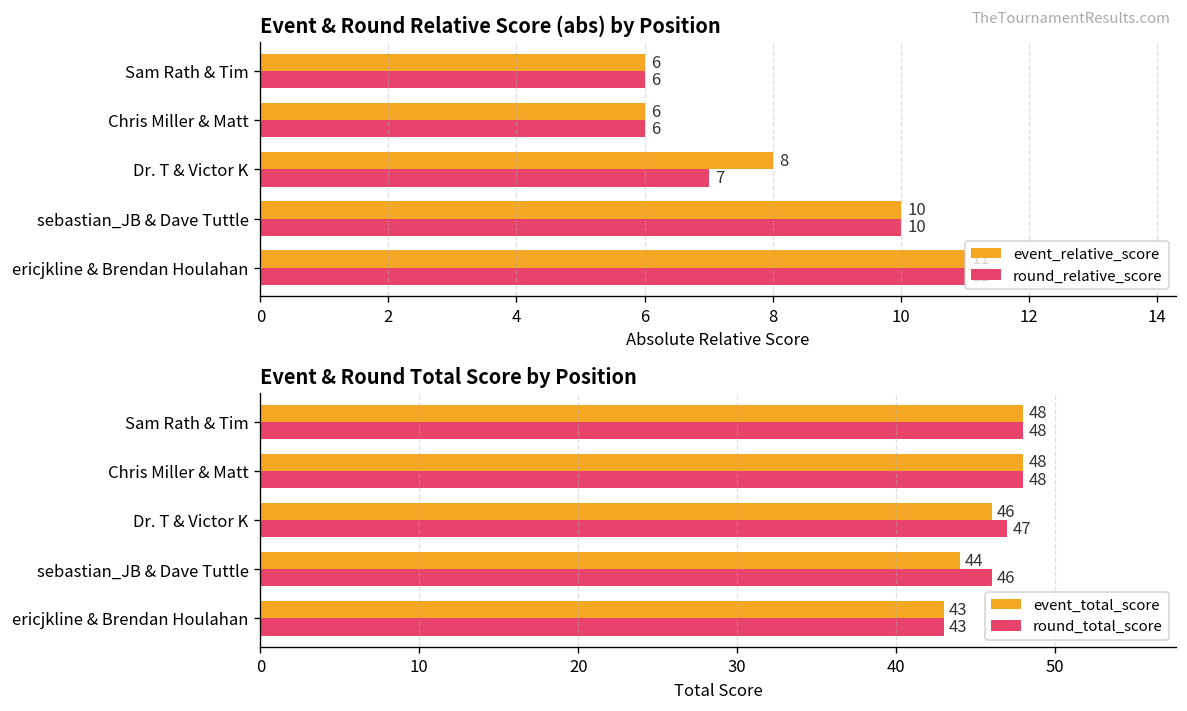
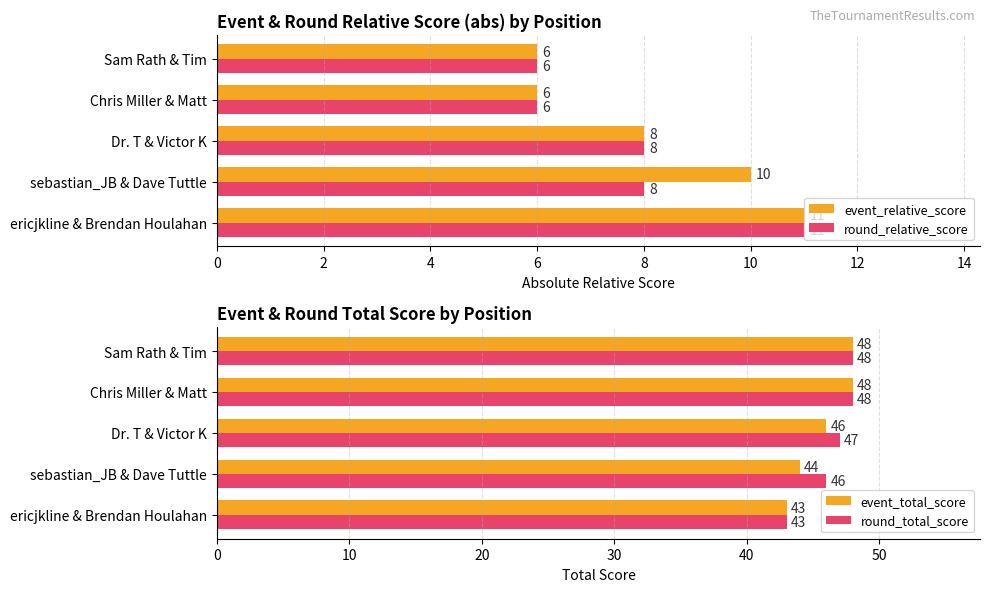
  {
    "Event & Round Relative Score (abs) by Position": {
      "event_relative_score": {
        "Sam Rath & Tim": 6,
        "Chris Miller & Matt": 6,
        "Dr. T & Victor K": 8,
        "sebastian_JB & Dave Tuttle": 10
      },
      "round_relative_score": {
        "Sam Rath & Tim": 6,
        "Chris Miller & Matt": 6,
-       "Dr. T & Victor K": 7,
-       "sebastian_JB & Dave Tuttle": 10
+       "Dr. T & Victor K": 8,
+       "sebastian_JB & Dave Tuttle": 8
      }
    },
    "Event & Round Total Score by Position": {
      "event_total_score": {
        "Sam Rath & Tim": 48,
        "Chris Miller & Matt": 48,
        "Dr. T & Victor K": 46,
        "sebastian_JB & Dave Tuttle": 44,
        "ericjkline & Brendan Houlahan": 43
      },
      "round_total_score": {
        "Sam Rath & Tim": 48,
        "Chris Miller & Matt": 48,
        "Dr. T & Victor K": 47,
        "sebastian_JB & Dave Tuttle": 46,
        "ericjkline & Brendan Houlahan": 43
      }
    }
  }
